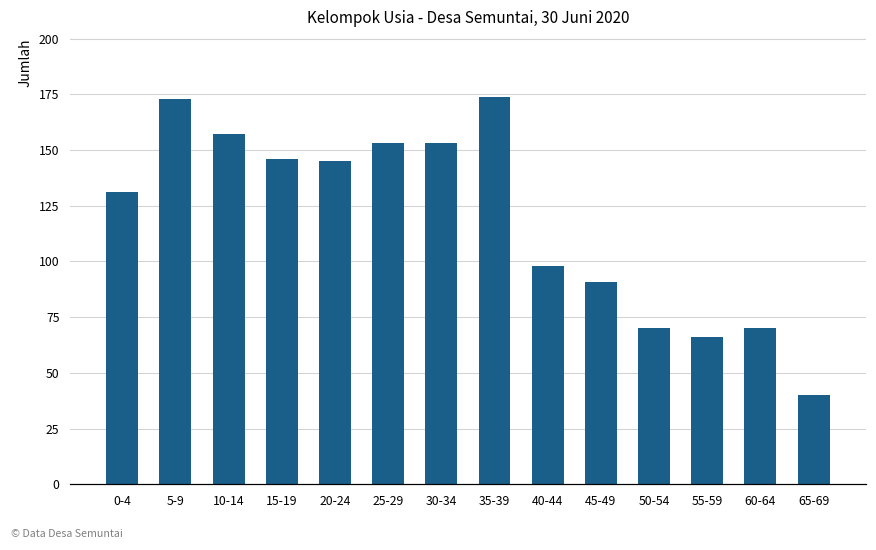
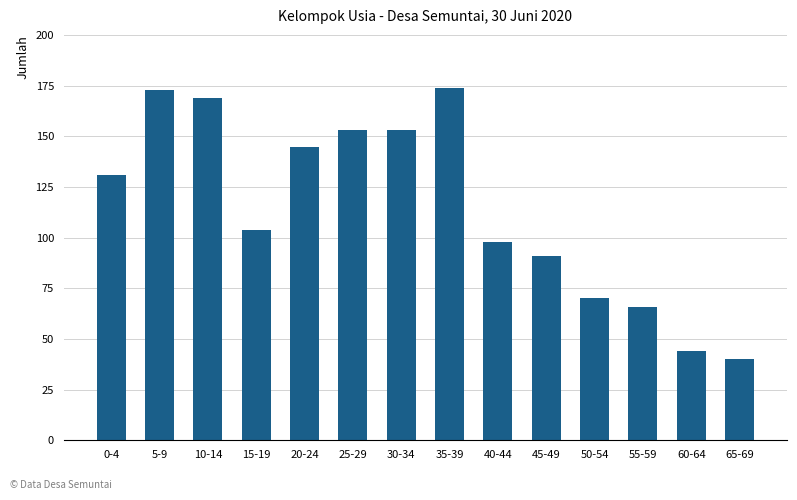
  {
    "0-4": 131,
    "5-9": 173,
-   "10-14": 157,
-   "15-19": 146,
+   "10-14": 169,
+   "15-19": 104,
    "20-24": 145,
    "25-29": 153,
    "30-34": 153,
    "35-39": 174,
    "40-44": 98,
    "45-49": 91,
    "50-54": 70,
    "55-59": 66,
-   "60-64": 70,
+   "60-64": 44,
    "65-69": 40
  }
